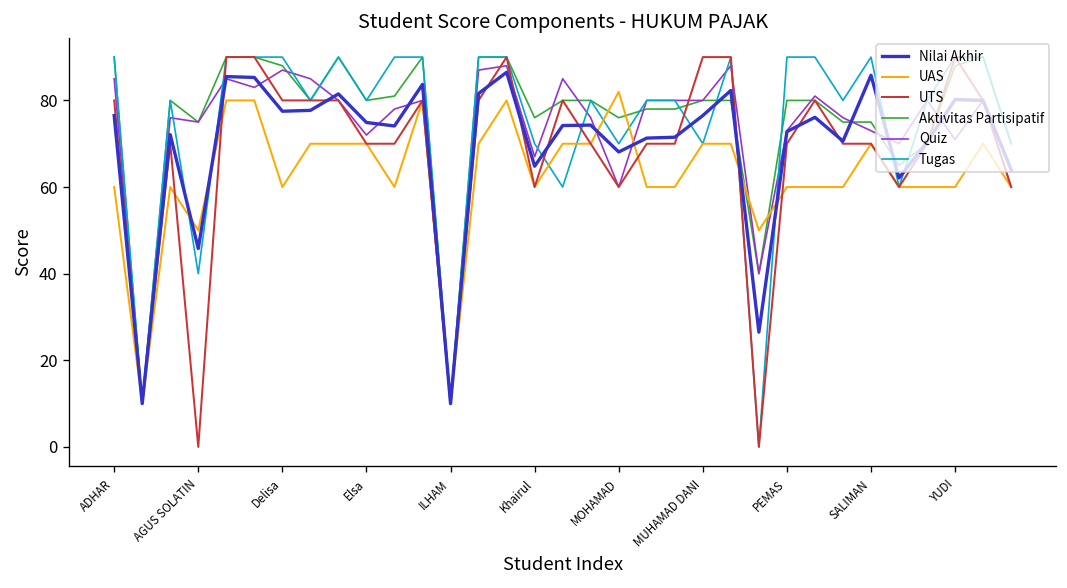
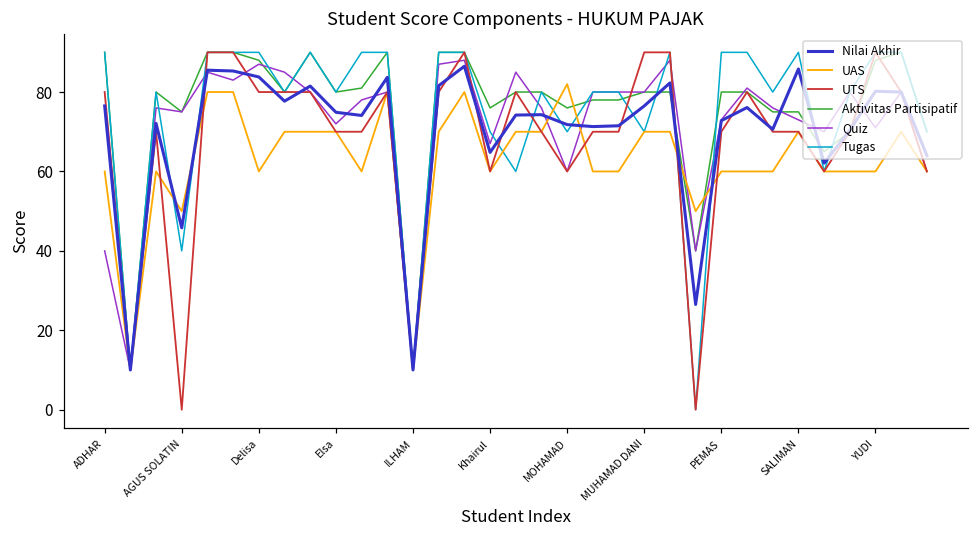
  {
    "Nilai Akhir": {
      "ADHAR": 77,
      "AGUS SOLATIN": 46,
-     "Delisa": 78,
+     "Delisa": 84,
      "Elsa": 75,
      "Khairul": 65,
-     "MOHAMAD": 68,
+     "MOHAMAD": 72,
      "MUHAMAD DANI": 77,
      "SALIMAN": 86
    },
    "UAS": {
      "ADHAR": 60,
      "AGUS SOLATIN": 50,
      "Delisa": 60,
      "MOHAMAD": 82,
      "PEMAS": 60,
      "YUDI": 60
    },
    "UTS": {
      "ADHAR": 80,
      "AGUS SOLATIN": 0,
      "Delisa": 80,
      "MUHAMAD DANI": 90,
      "PEMAS": 70
    },
    "Aktivitas Partisipatif": {
      "Delisa": 88,
      "Khairul": 76,
      "MOHAMAD": 76,
      "PEMAS": 80,
      "SALIMAN": 75
    },
    "Quiz": {
-     "ADHAR": 85,
+     "ADHAR": 40,
      "Delisa": 87,
      "Elsa": 72,
      "Khairul": 67,
      "SALIMAN": 73
    },
    "Tugas": {
      "AGUS SOLATIN": 40,
      "Delisa": 90,
      "Khairul": 70,
      "MOHAMAD": 70,
      "PEMAS": 90,
      "SALIMAN": 90
    }
  }
